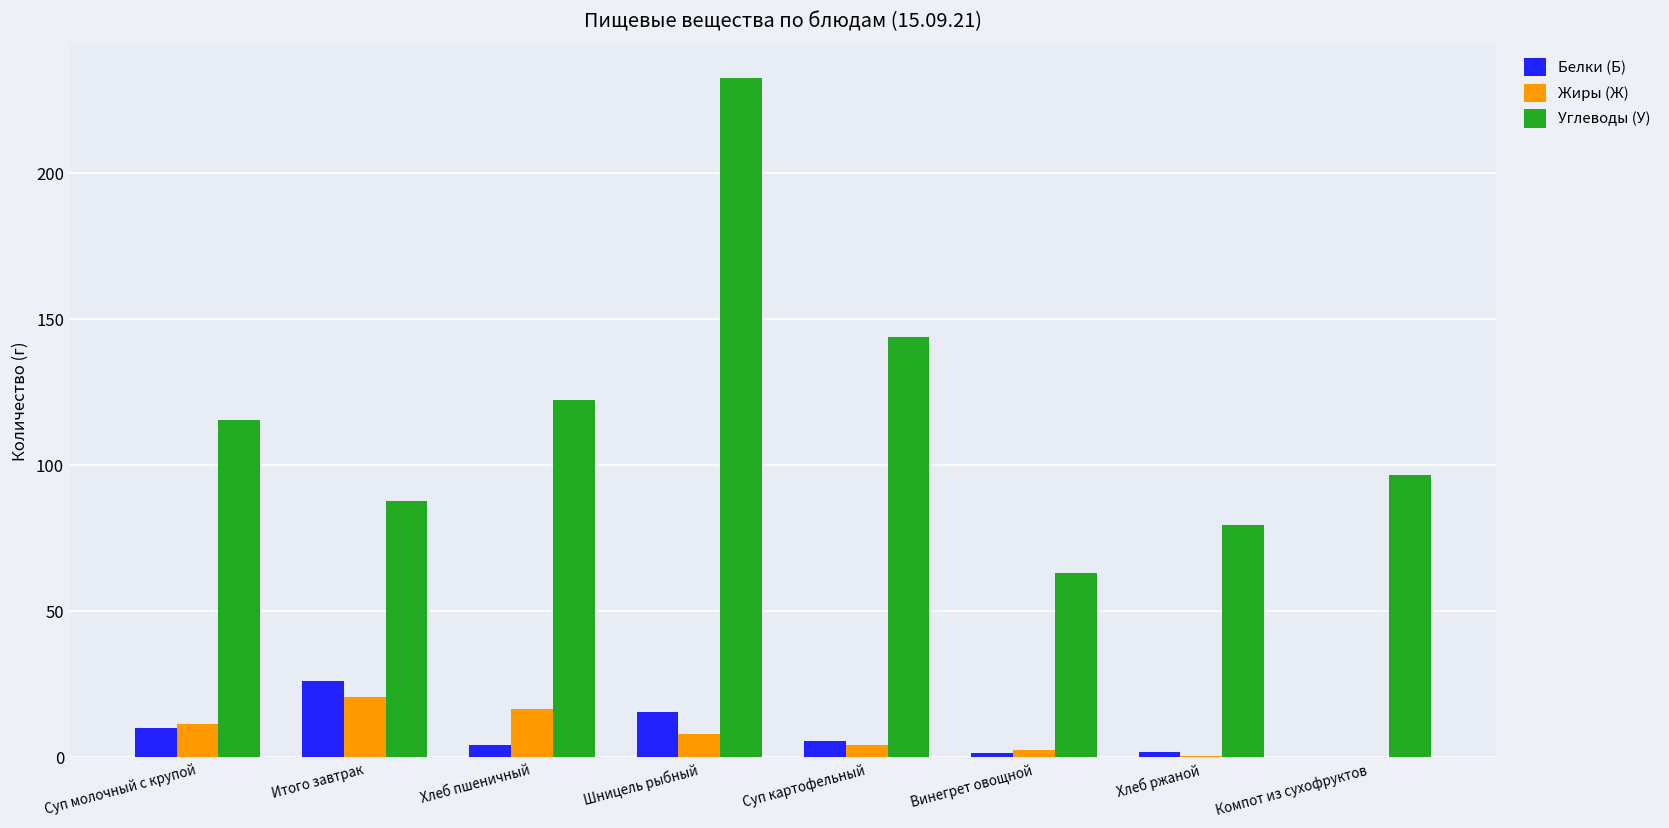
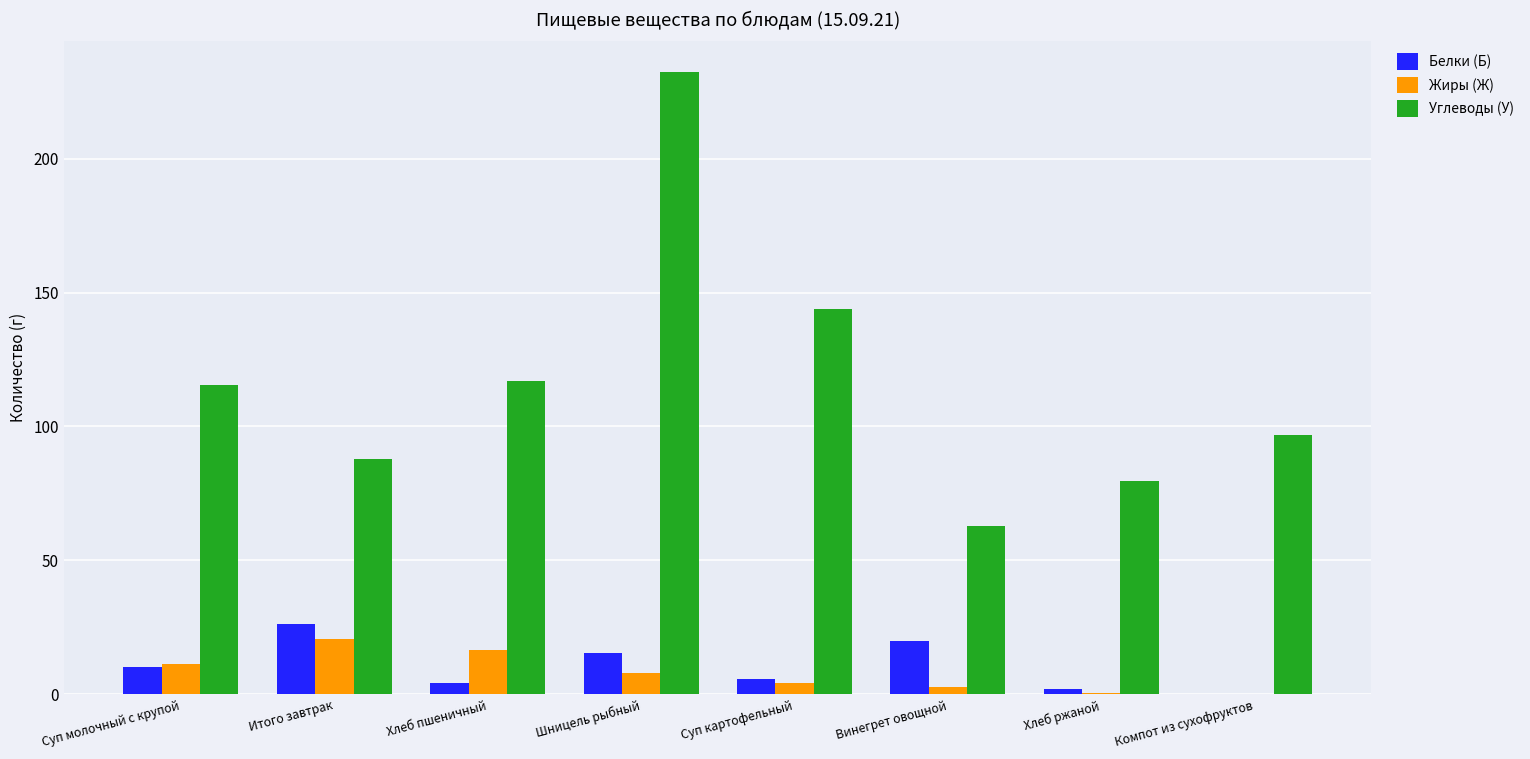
  {
    "Белки (Б)": {
      "Суп молочный с крупой": 10,
      "Итого завтрак": 26,
      "Хлеб пшеничный": 4,
      "Шницель рыбный": 16,
      "Суп картофельный": 6,
-     "Винегрет овощной": 1,
+     "Винегрет овощной": 20,
      "Хлеб ржаной": 2
    },
    "Жиры (Ж)": {
      "Суп молочный с крупой": 11,
      "Итого завтрак": 21,
      "Хлеб пшеничный": 17,
      "Шницель рыбный": 8,
      "Суп картофельный": 4,
      "Винегрет овощной": 3,
      "Компот из сухофруктов": 0
    },
    "Углеводы (У)": {
      "Суп молочный с крупой": 115,
      "Итого завтрак": 88,
-     "Хлеб пшеничный": 123,
+     "Хлеб пшеничный": 117,
      "Шницель рыбный": 233,
      "Суп картофельный": 144,
      "Винегрет овощной": 63,
      "Хлеб ржаной": 80,
      "Компот из сухофруктов": 97
    }
  }
